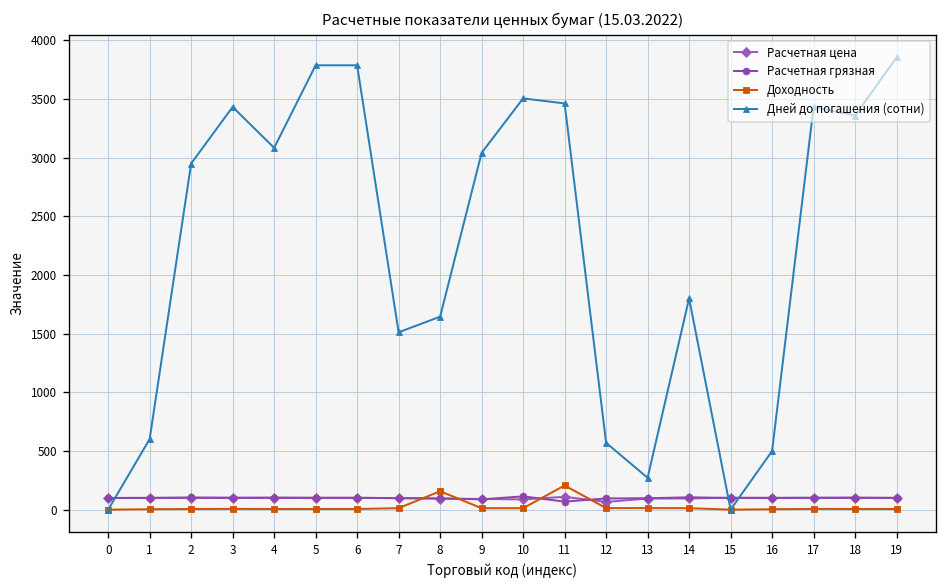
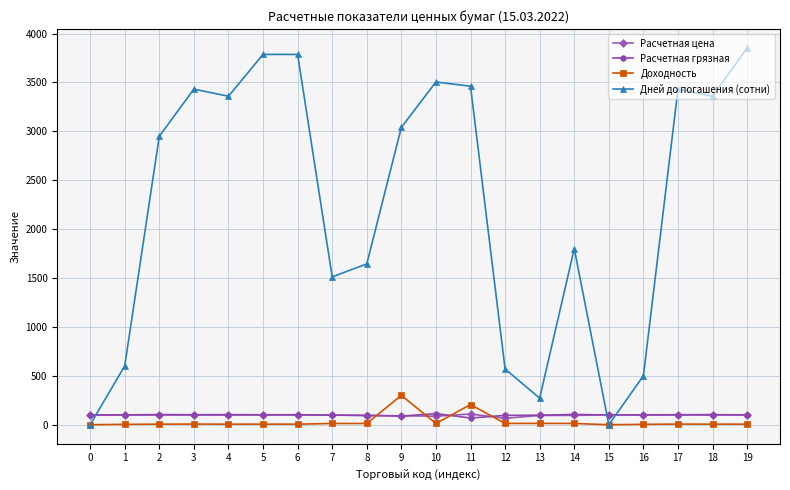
  {
    "Доходность": {
      "1": 0,
      "2": 0,
      "3": 0,
      "4": 0,
      "5": 0,
      "6": 0,
      "7": 0,
-     "8": 200,
-     "9": 0,
+     "8": 0,
+     "9": 300,
      "10": 0,
      "11": 200,
      "12": 0,
      "13": 0,
      "14": 0,
      "16": 0,
      "17": 0,
      "18": 0,
      "19": 0
    },
    "Дней до погашения (сотни)": {
      "1": 600,
      "2": 3000,
      "3": 3400,
-     "4": 3100,
+     "4": 3400,
      "5": 3800,
      "6": 3800,
      "7": 1500,
      "8": 1600,
      "9": 3000,
      "10": 3500,
      "11": 3500,
      "12": 600,
      "13": 300,
      "14": 1800,
      "16": 500
    }
  }
